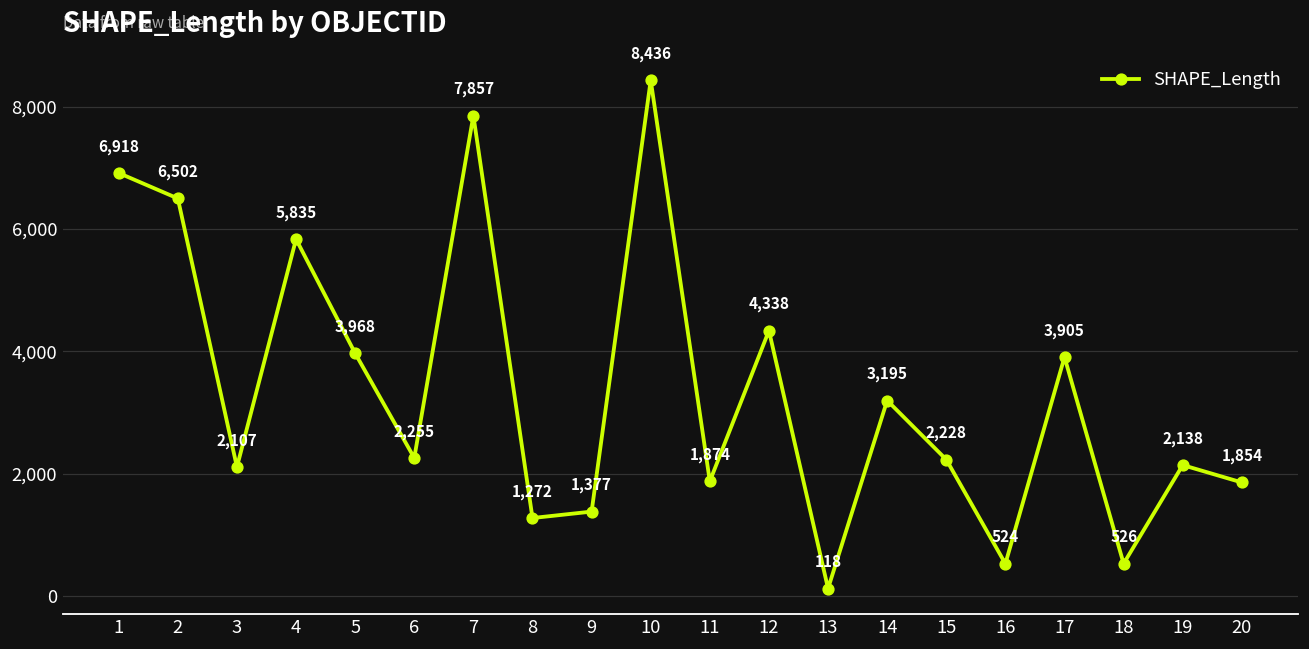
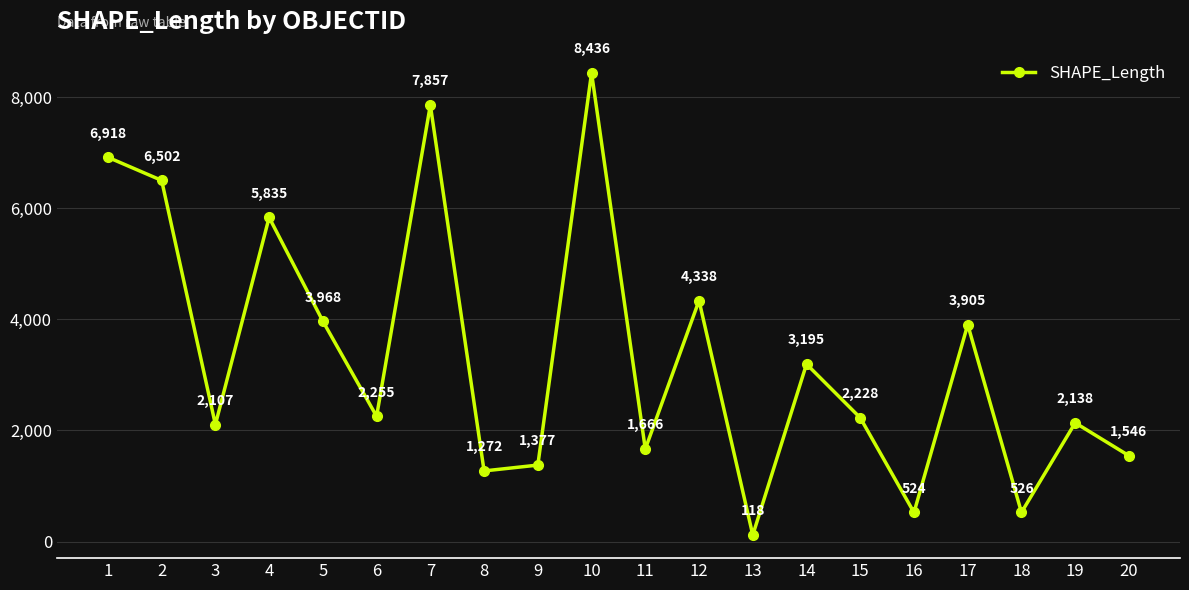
  {
    "1": "6,918",
    "2": "6,502",
    "3": "2,107",
    "4": "5,835",
    "5": "3,968",
    "6": "2,255",
    "7": "7,857",
    "8": "1,272",
    "9": "1,377",
    "10": "8,436",
-   "11": "1,874",
+   "11": "1,666",
    "12": "4,338",
    "13": "118",
    "14": "3,195",
    "15": "2,228",
    "16": "524",
    "17": "3,905",
    "18": "526",
    "19": "2,138",
-   "20": "1,854"
+   "20": "1,546"
  }
